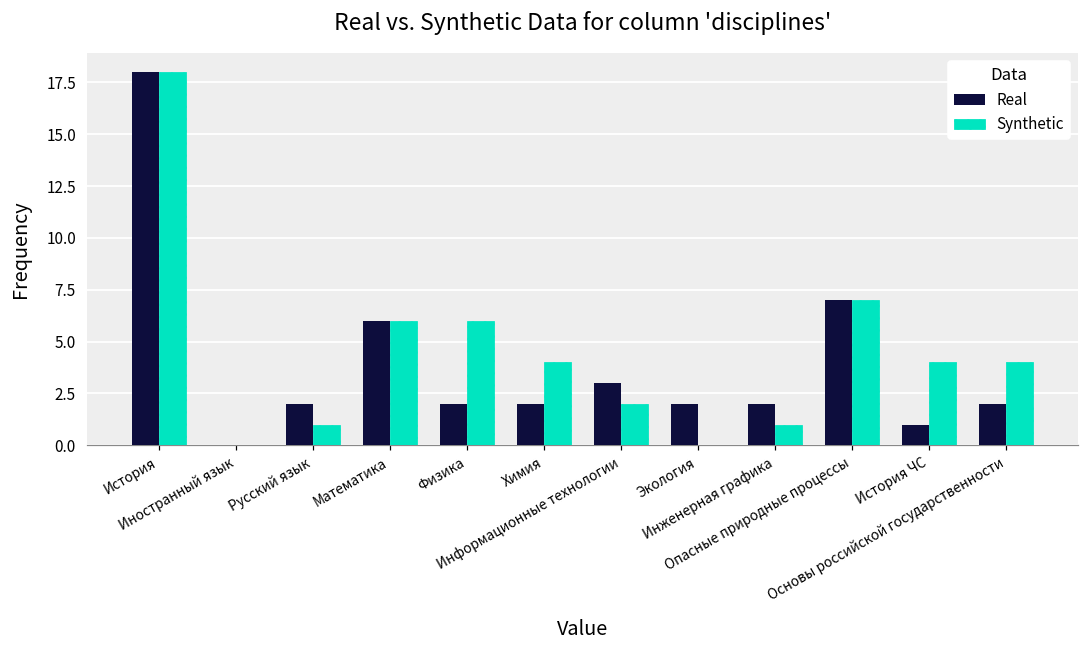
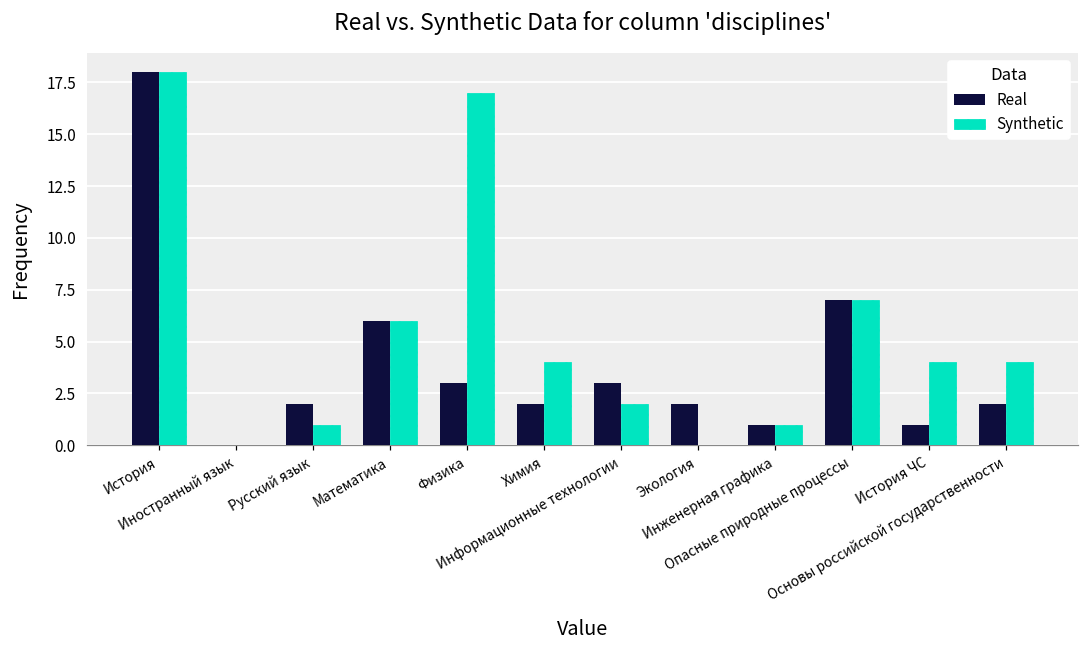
  {
    "Real": {
      "История": 18,
      "Иностранный язык": 0,
      "Русский язык": 2,
      "Математика": 6,
-     "Физика": 2,
+     "Физика": 3,
      "Химия": 2,
      "Информационные технологии": 3,
      "Экология": 2,
-     "Инженерная графика": 2,
+     "Инженерная графика": 1,
      "Опасные природные процессы": 7,
      "История ЧС": 1,
      "Основы российской государственности": 2
    },
    "Synthetic": {
      "История": 18,
      "Иностранный язык": 0,
      "Русский язык": 1,
      "Математика": 6,
-     "Физика": 6,
+     "Физика": 17,
      "Химия": 4,
      "Информационные технологии": 2,
      "Экология": 0,
      "Инженерная графика": 1,
      "Опасные природные процессы": 7,
      "История ЧС": 4,
      "Основы российской государственности": 4
    }
  }
